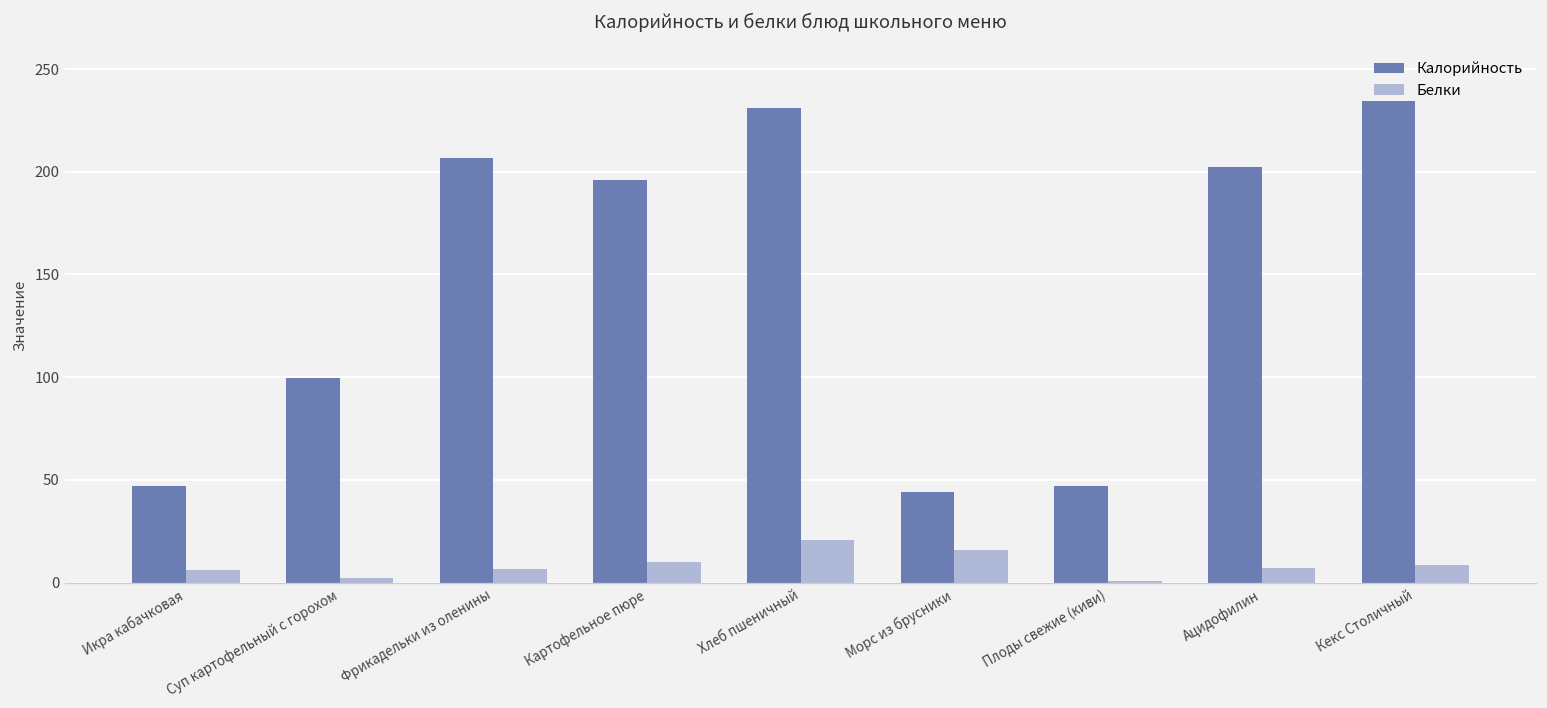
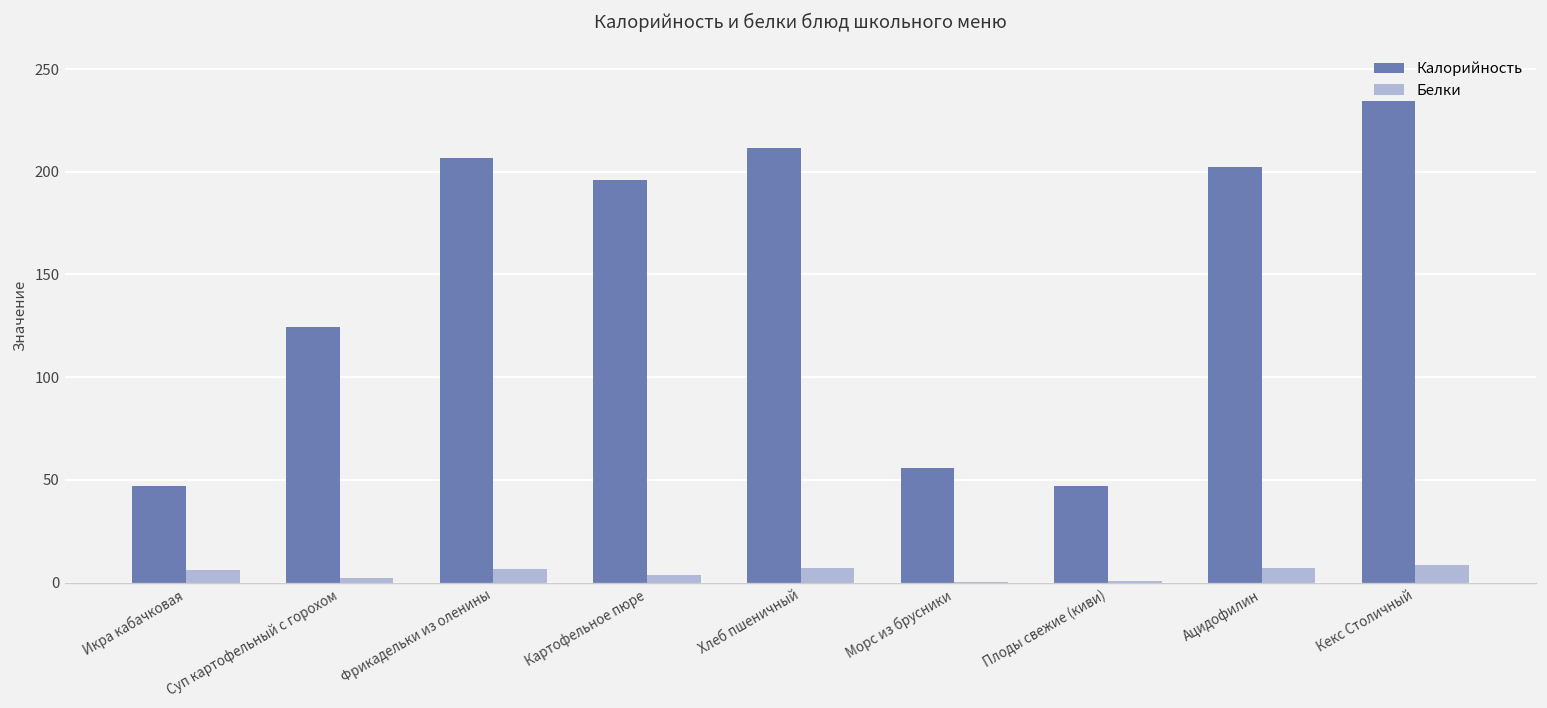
  {
    "Калорийность": {
      "Икра кабачковая": 47,
-     "Суп картофельный с горохом": 99,
+     "Суп картофельный с горохом": 124,
      "Фрикадельки из оленины": 207,
      "Картофельное пюре": 196,
-     "Хлеб пшеничный": 231,
-     "Морс из брусники": 44,
+     "Хлеб пшеничный": 212,
+     "Морс из брусники": 56,
      "Плоды свежие (киви)": 47,
      "Ацидофилин": 202,
      "Кекс Столичный": 235
    },
    "Белки": {
      "Икра кабачковая": 6,
      "Суп картофельный с горохом": 2,
      "Фрикадельки из оленины": 6,
-     "Картофельное пюре": 10,
-     "Хлеб пшеничный": 20,
-     "Морс из брусники": 16,
+     "Картофельное пюре": 4,
+     "Хлеб пшеничный": 7,
+     "Морс из брусники": 0,
      "Ацидофилин": 7,
      "Кекс Столичный": 9
    }
  }
